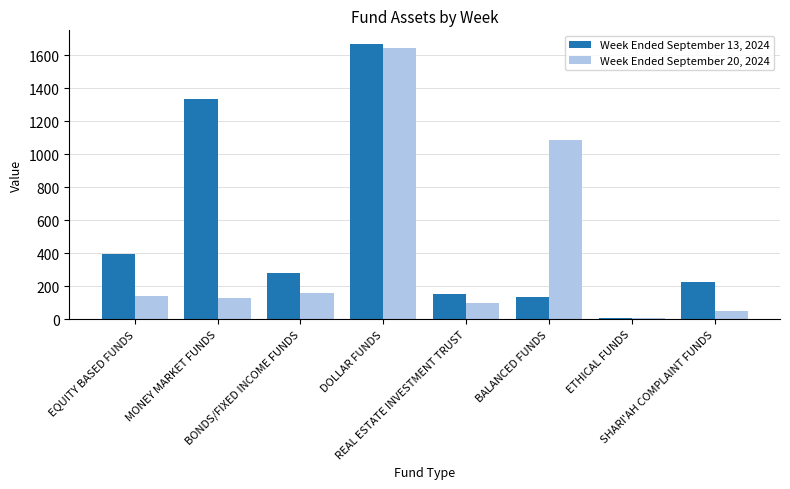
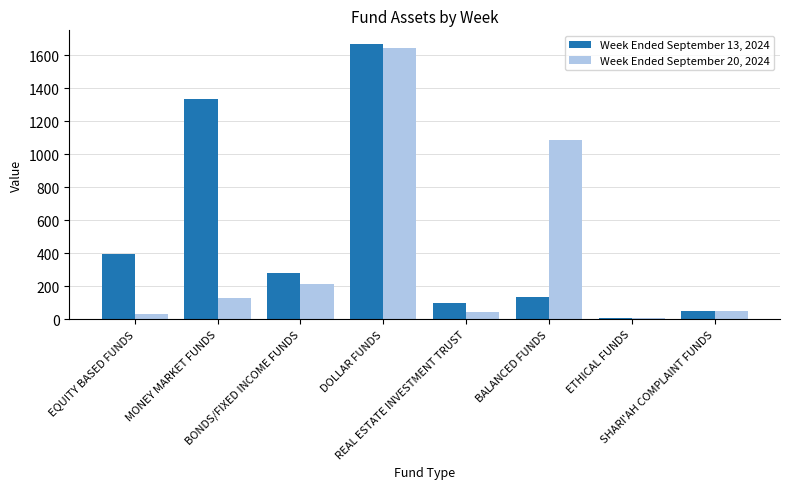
  {
    "Week Ended September 13, 2024": {
      "EQUITY BASED FUNDS": 400,
      "MONEY MARKET FUNDS": 1330,
      "BONDS/FIXED INCOME FUNDS": 280,
      "DOLLAR FUNDS": 1670,
-     "REAL ESTATE INVESTMENT TRUST": 150,
+     "REAL ESTATE INVESTMENT TRUST": 100,
      "BALANCED FUNDS": 130,
-     "SHARI'AH COMPLAINT FUNDS": 220
+     "SHARI'AH COMPLAINT FUNDS": 50
    },
    "Week Ended September 20, 2024": {
-     "EQUITY BASED FUNDS": 140,
+     "EQUITY BASED FUNDS": 30,
      "MONEY MARKET FUNDS": 130,
-     "BONDS/FIXED INCOME FUNDS": 160,
+     "BONDS/FIXED INCOME FUNDS": 220,
      "DOLLAR FUNDS": 1640,
-     "REAL ESTATE INVESTMENT TRUST": 100,
+     "REAL ESTATE INVESTMENT TRUST": 40,
      "BALANCED FUNDS": 1080,
      "SHARI'AH COMPLAINT FUNDS": 50
    }
  }
